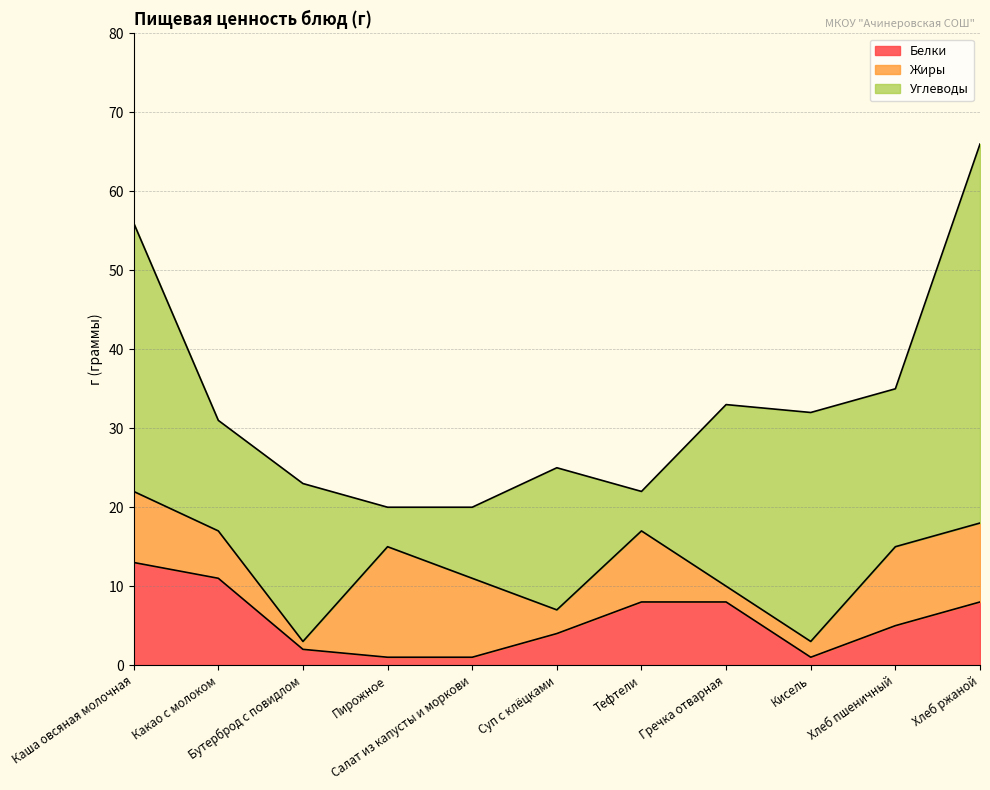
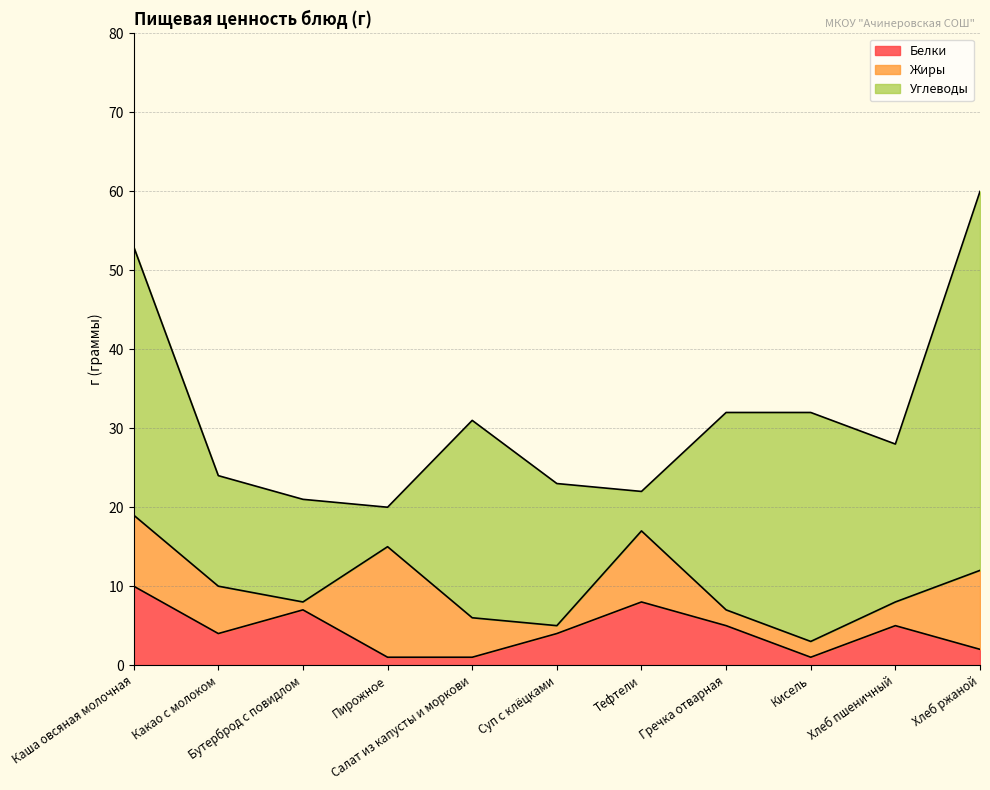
  {
    "Белки": {
-     "Каша овсяная молочная": 13,
-     "Какао с молоком": 11,
-     "Бутерброд с повидлом": 2,
+     "Каша овсяная молочная": 10,
+     "Какао с молоком": 4,
+     "Бутерброд с повидлом": 7,
      "Пирожное": 1,
      "Салат из капусты и моркови": 1,
      "Суп с клёцками": 4,
      "Тефтели": 8,
-     "Гречка отварная": 8,
+     "Гречка отварная": 5,
      "Кисель": 1,
      "Хлеб пшеничный": 5,
-     "Хлеб ржаной": 8
+     "Хлеб ржаной": 2
    },
    "Жиры": {
      "Каша овсяная молочная": 9,
      "Какао с молоком": 6,
      "Бутерброд с повидлом": 1,
      "Пирожное": 14,
-     "Салат из капусты и моркови": 10,
-     "Суп с клёцками": 3,
+     "Салат из капусты и моркови": 5,
+     "Суп с клёцками": 1,
      "Тефтели": 9,
      "Гречка отварная": 2,
      "Кисель": 2,
-     "Хлеб пшеничный": 10,
+     "Хлеб пшеничный": 3,
      "Хлеб ржаной": 10
    },
    "Углеводы": {
      "Каша овсяная молочная": 34,
      "Какао с молоком": 14,
-     "Бутерброд с повидлом": 20,
+     "Бутерброд с повидлом": 13,
      "Пирожное": 5,
-     "Салат из капусты и моркови": 9,
+     "Салат из капусты и моркови": 25,
      "Суп с клёцками": 18,
      "Тефтели": 5,
-     "Гречка отварная": 23,
+     "Гречка отварная": 25,
      "Кисель": 29,
      "Хлеб пшеничный": 20,
      "Хлеб ржаной": 48
    }
  }
